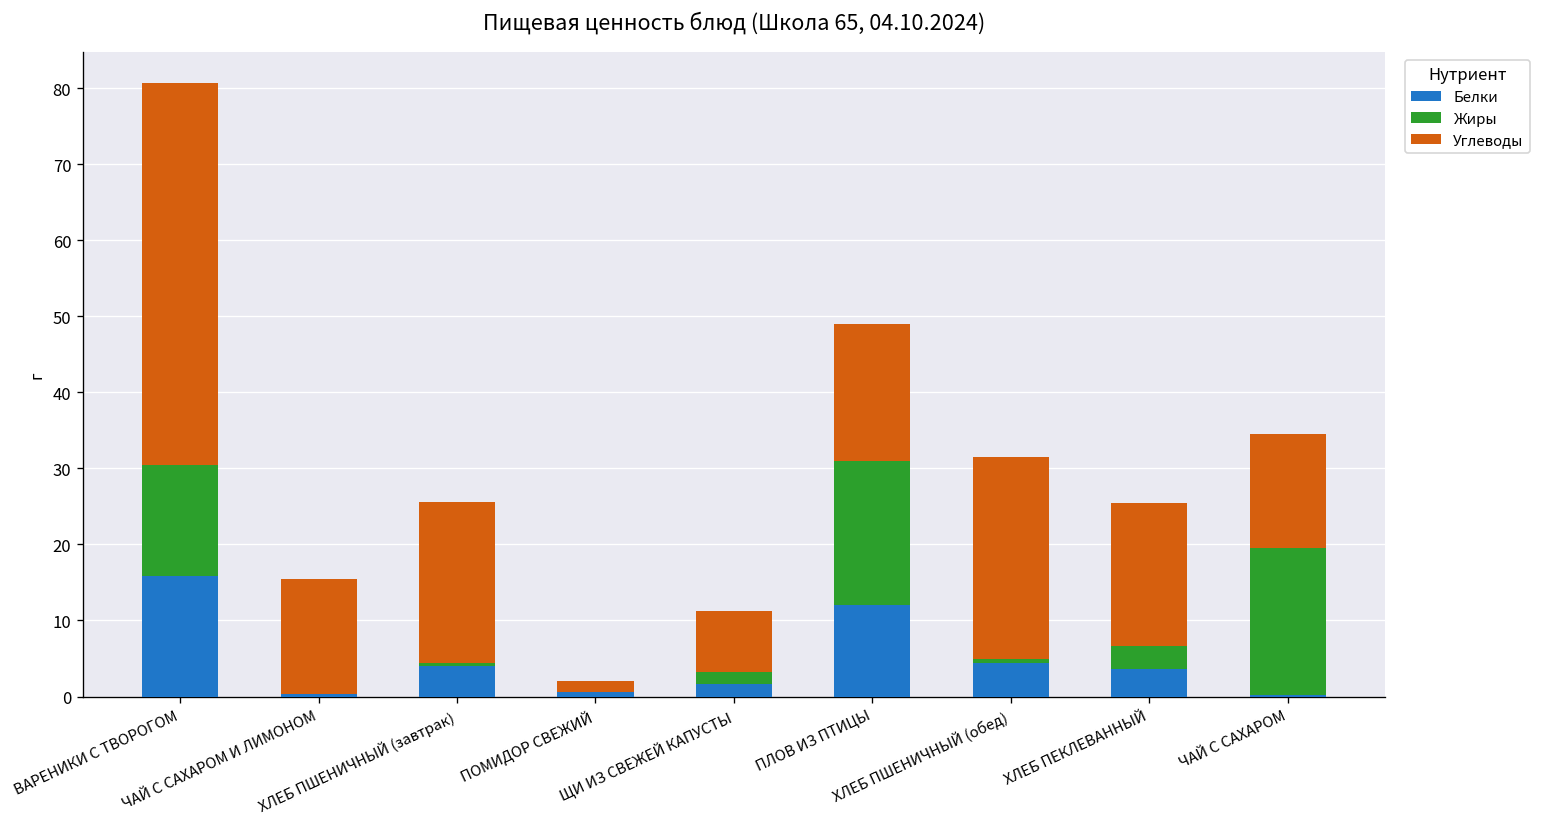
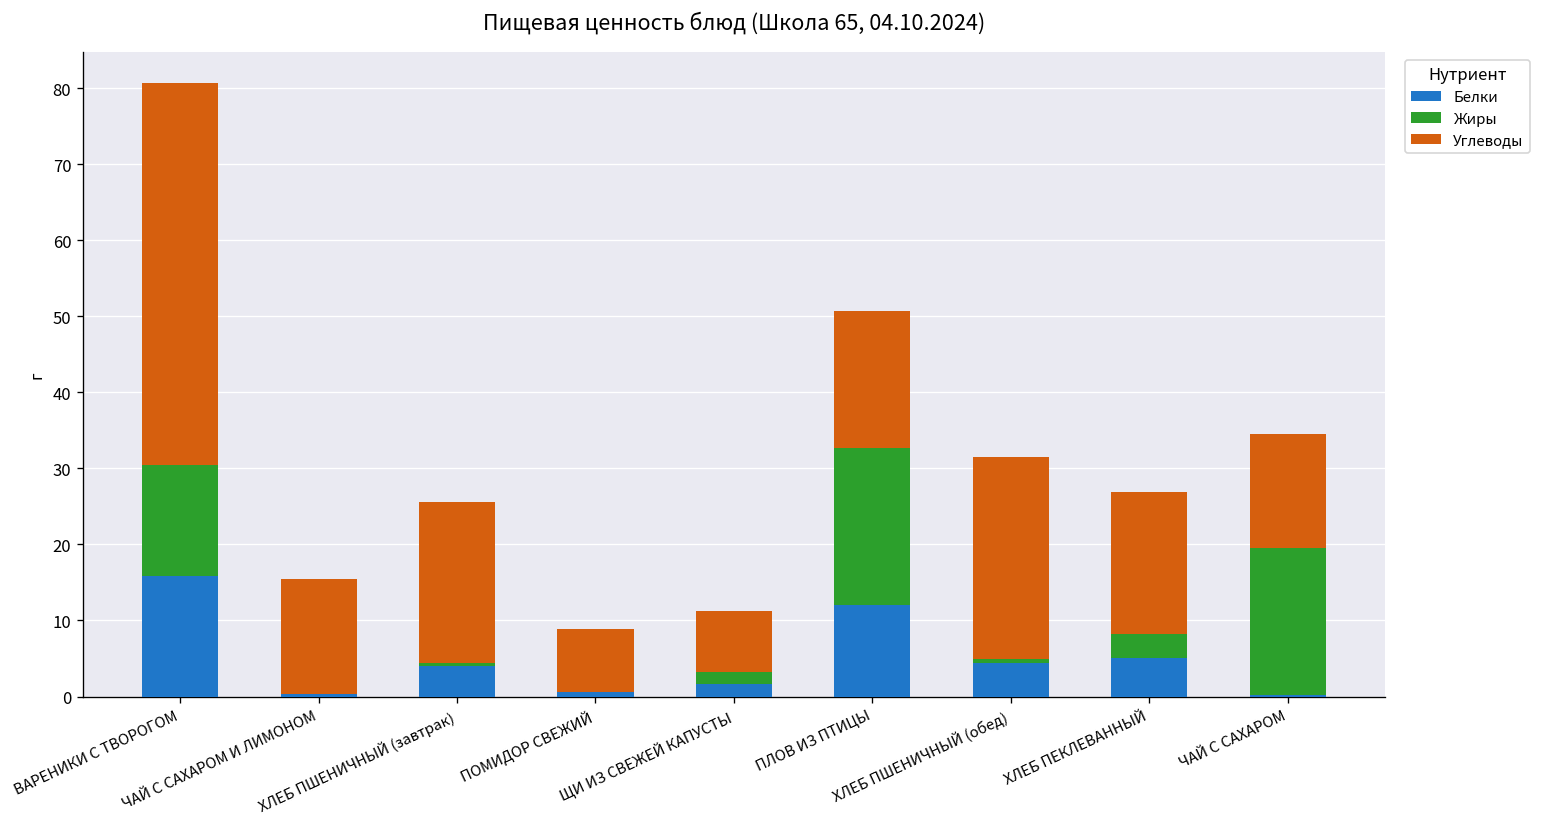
  {
    "Белки": {
      "ВАРЕНИКИ С ТВОРОГОМ": 16,
      "ХЛЕБ ПШЕНИЧНЫЙ (завтрак)": 4,
      "ПОМИДОР СВЕЖИЙ": 1,
      "ЩИ ИЗ СВЕЖЕЙ КАПУСТЫ": 2,
      "ПЛОВ ИЗ ПТИЦЫ": 12,
      "ХЛЕБ ПШЕНИЧНЫЙ (обед)": 4,
-     "ХЛЕБ ПЕКЛЕВАННЫЙ": 4
+     "ХЛЕБ ПЕКЛЕВАННЫЙ": 5
    },
    "Жиры": {
      "ВАРЕНИКИ С ТВОРОГОМ": 15,
      "ЧАЙ С САХАРОМ И ЛИМОНОМ": 0,
      "ХЛЕБ ПШЕНИЧНЫЙ (завтрак)": 0,
      "ПОМИДОР СВЕЖИЙ": 0,
      "ЩИ ИЗ СВЕЖЕЙ КАПУСТЫ": 2,
-     "ПЛОВ ИЗ ПТИЦЫ": 19,
+     "ПЛОВ ИЗ ПТИЦЫ": 21,
      "ХЛЕБ ПШЕНИЧНЫЙ (обед)": 1,
      "ХЛЕБ ПЕКЛЕВАННЫЙ": 3,
      "ЧАЙ С САХАРОМ": 19
    },
    "Углеводы": {
      "ВАРЕНИКИ С ТВОРОГОМ": 50,
      "ЧАЙ С САХАРОМ И ЛИМОНОМ": 15,
      "ХЛЕБ ПШЕНИЧНЫЙ (завтрак)": 21,
-     "ПОМИДОР СВЕЖИЙ": 1,
+     "ПОМИДОР СВЕЖИЙ": 8,
      "ЩИ ИЗ СВЕЖЕЙ КАПУСТЫ": 8,
      "ПЛОВ ИЗ ПТИЦЫ": 18,
      "ХЛЕБ ПШЕНИЧНЫЙ (обед)": 27,
      "ХЛЕБ ПЕКЛЕВАННЫЙ": 19,
      "ЧАЙ С САХАРОМ": 15
    }
  }
